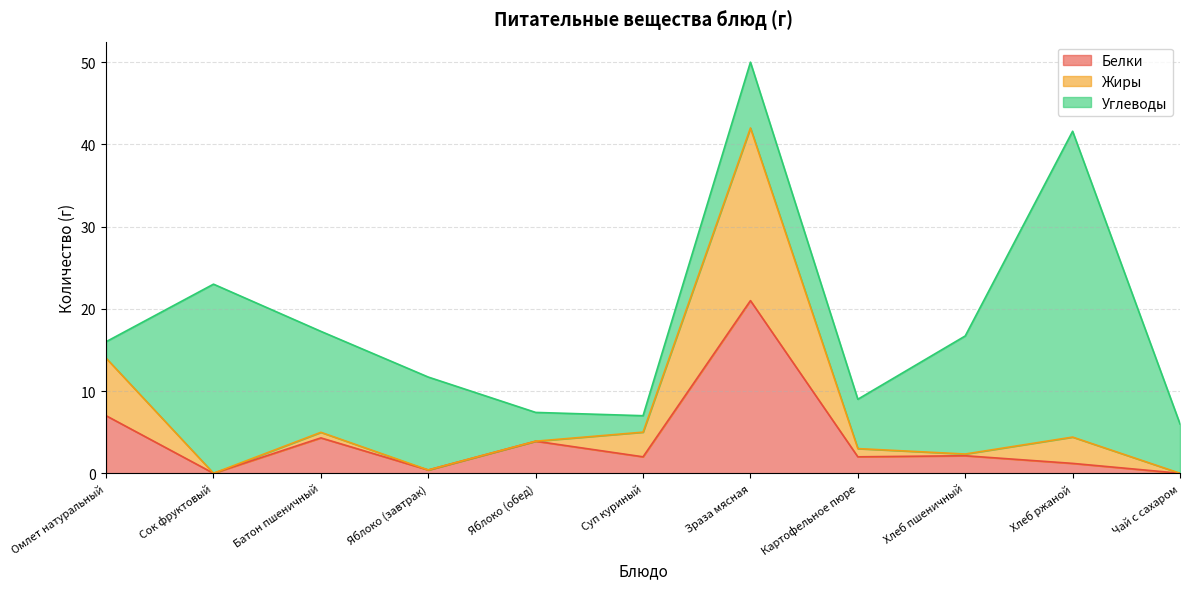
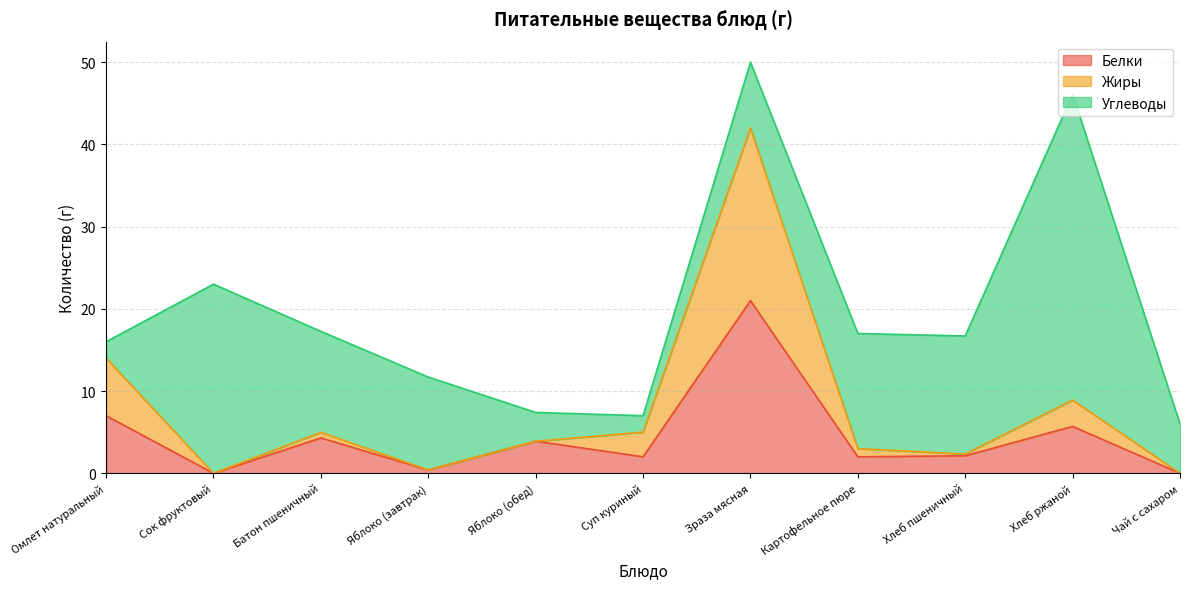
  {
    "Белки": {
      "Омлет натуральный": 7,
      "Батон пшеничный": 4,
      "Суп куриный": 2,
      "Зраза мясная": 21,
      "Картофельное пюре": 2,
-     "Хлеб ржаной": 1
+     "Хлеб ржаной": 6
    },
    "Жиры": {
      "Омлет натуральный": 7,
      "Батон пшеничный": 1,
      "Суп куриный": 3,
      "Зраза мясная": 21,
      "Картофельное пюре": 1,
      "Хлеб ржаной": 3
    },
    "Углеводы": {
      "Омлет натуральный": 2,
      "Сок фруктовый": 23,
      "Батон пшеничный": 12,
      "Яблоко (завтрак)": 11,
      "Яблоко (обед)": 4,
      "Суп куриный": 2,
      "Зраза мясная": 8,
-     "Картофельное пюре": 6,
+     "Картофельное пюре": 14,
      "Хлеб пшеничный": 14,
      "Чай с сахаром": 6
    }
  }
